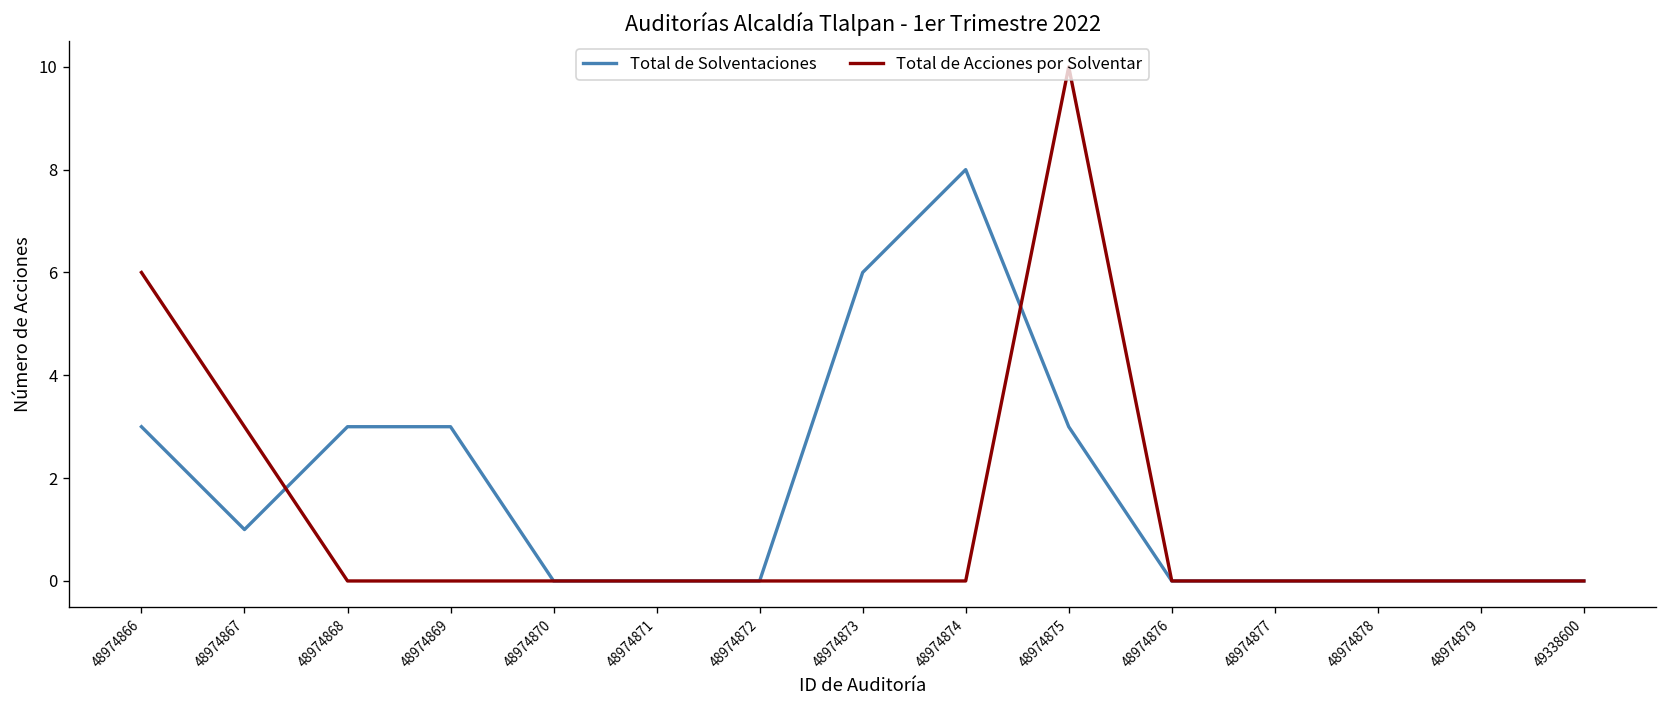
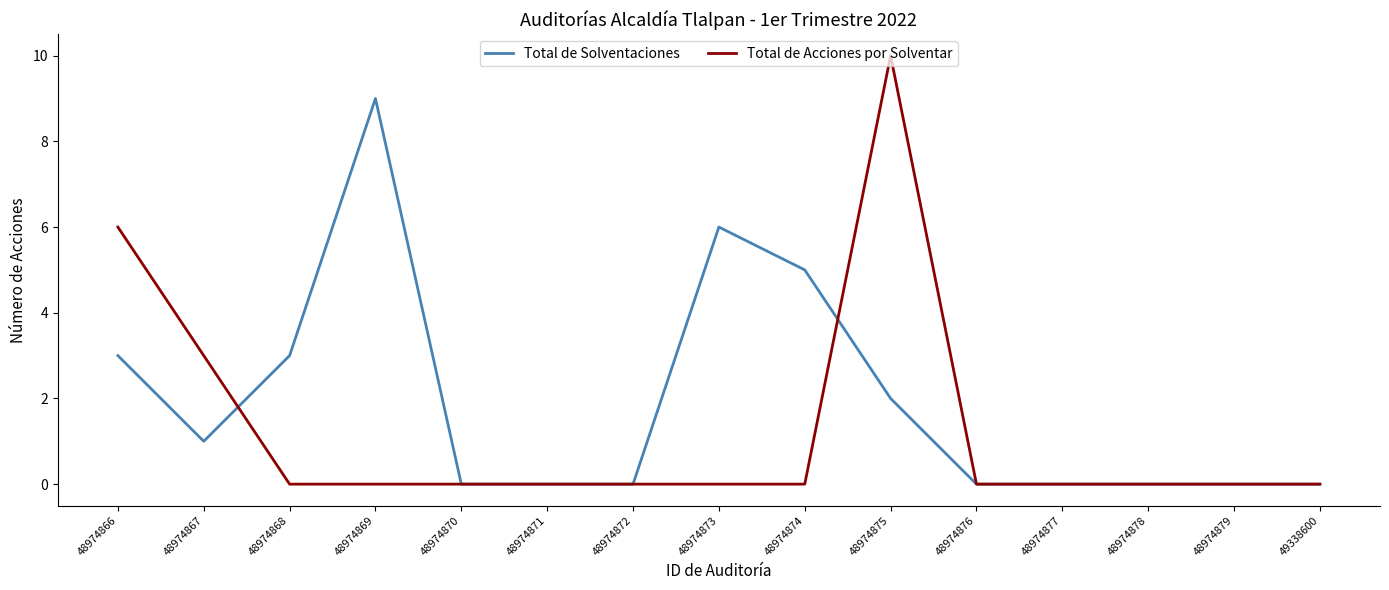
  {
    "Total de Solventaciones": {
      "48974866": 3,
      "48974867": 1,
      "48974868": 3,
-     "48974869": 3,
+     "48974869": 9,
      "48974873": 6,
-     "48974874": 8,
-     "48974875": 3
+     "48974874": 5,
+     "48974875": 2
    },
    "Total de Acciones por Solventar": {
      "48974866": 6,
      "48974867": 3,
      "48974868": 0,
      "48974869": 0,
      "48974873": 0,
      "48974874": 0
    }
  }
